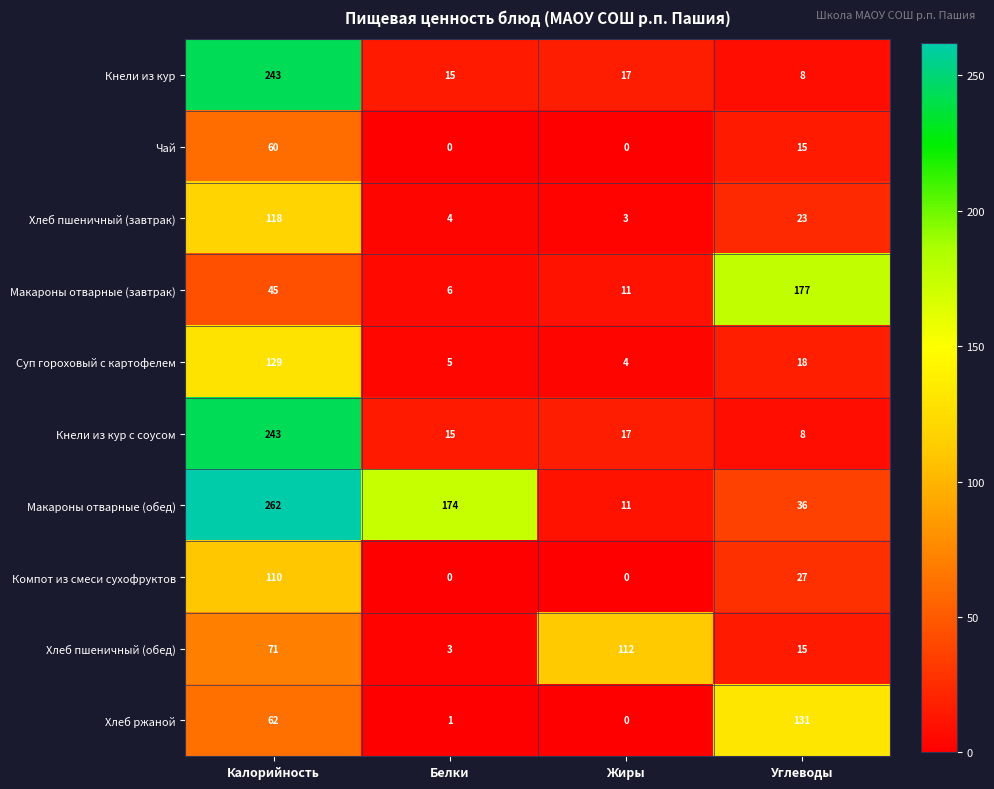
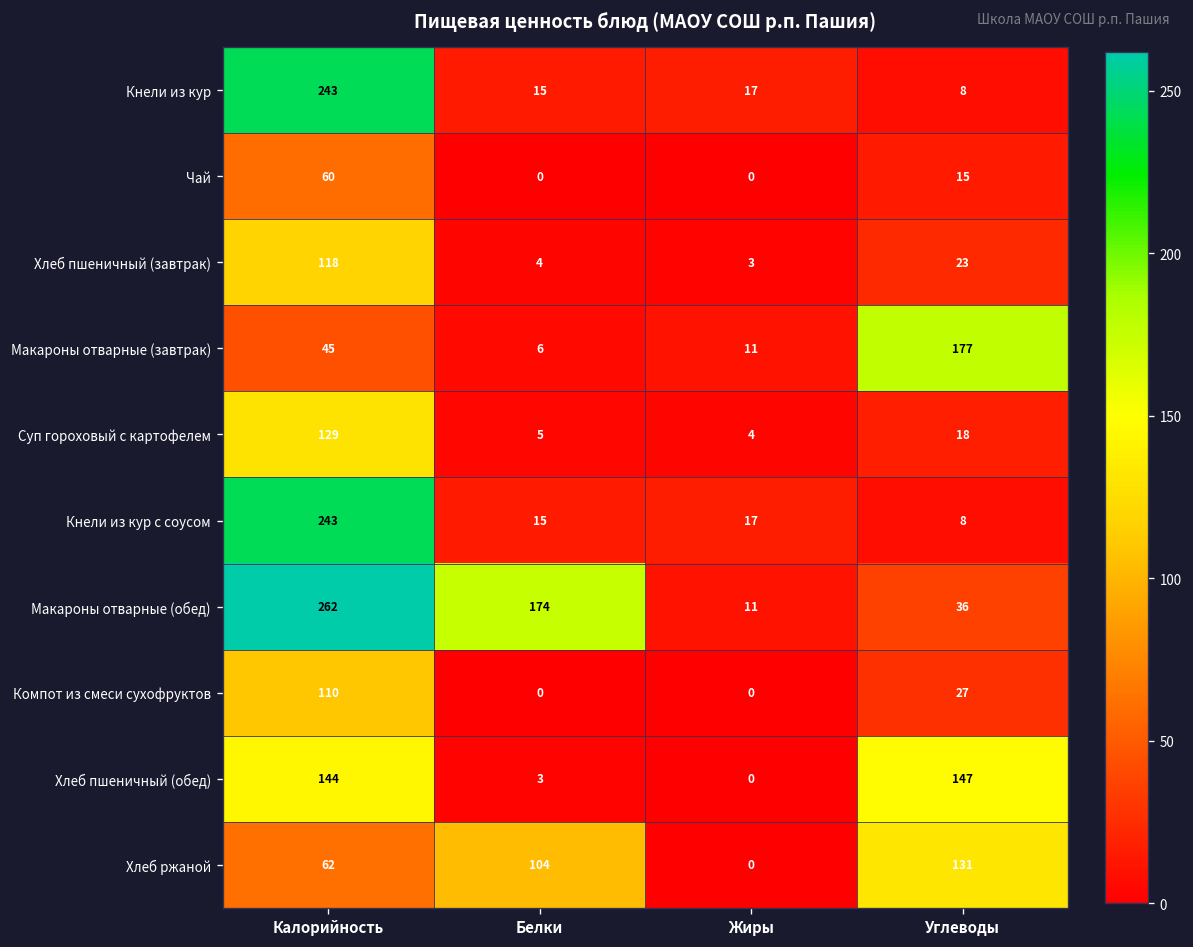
  {
    "Кнели из кур": {
      "Калорийность": 243,
      "Белки": 15,
      "Жиры": 17,
      "Углеводы": 8
    },
    "Чай": {
      "Калорийность": 60,
      "Белки": 0,
      "Жиры": 0,
      "Углеводы": 15
    },
    "Хлеб пшеничный (завтрак)": {
      "Калорийность": 118,
      "Белки": 4,
      "Жиры": 3,
      "Углеводы": 23
    },
    "Макароны отварные (завтрак)": {
      "Калорийность": 45,
      "Белки": 6,
      "Жиры": 11,
      "Углеводы": 177
    },
    "Суп гороховый с картофелем": {
      "Калорийность": 129,
      "Белки": 5,
      "Жиры": 4,
      "Углеводы": 18
    },
    "Кнели из кур с соусом": {
      "Калорийность": 243,
      "Белки": 15,
      "Жиры": 17,
      "Углеводы": 8
    },
    "Макароны отварные (обед)": {
      "Калорийность": 262,
      "Белки": 174,
      "Жиры": 11,
      "Углеводы": 36
    },
    "Компот из смеси сухофруктов": {
      "Калорийность": 110,
      "Белки": 0,
      "Жиры": 0,
      "Углеводы": 27
    },
    "Хлеб пшеничный (обед)": {
-     "Калорийность": 71,
+     "Калорийность": 144,
      "Белки": 3,
-     "Жиры": 112,
-     "Углеводы": 15
+     "Жиры": 0,
+     "Углеводы": 147
    },
    "Хлеб ржаной": {
      "Калорийность": 62,
-     "Белки": 1,
+     "Белки": 104,
      "Жиры": 0,
      "Углеводы": 131
    }
  }
